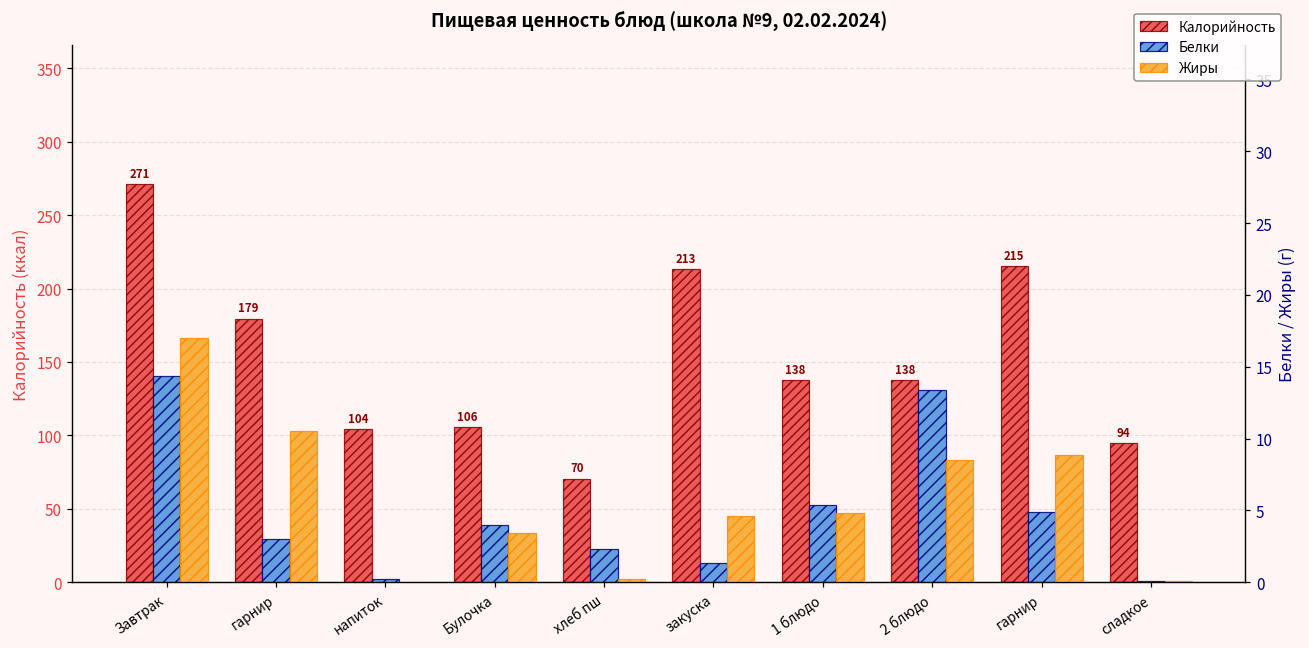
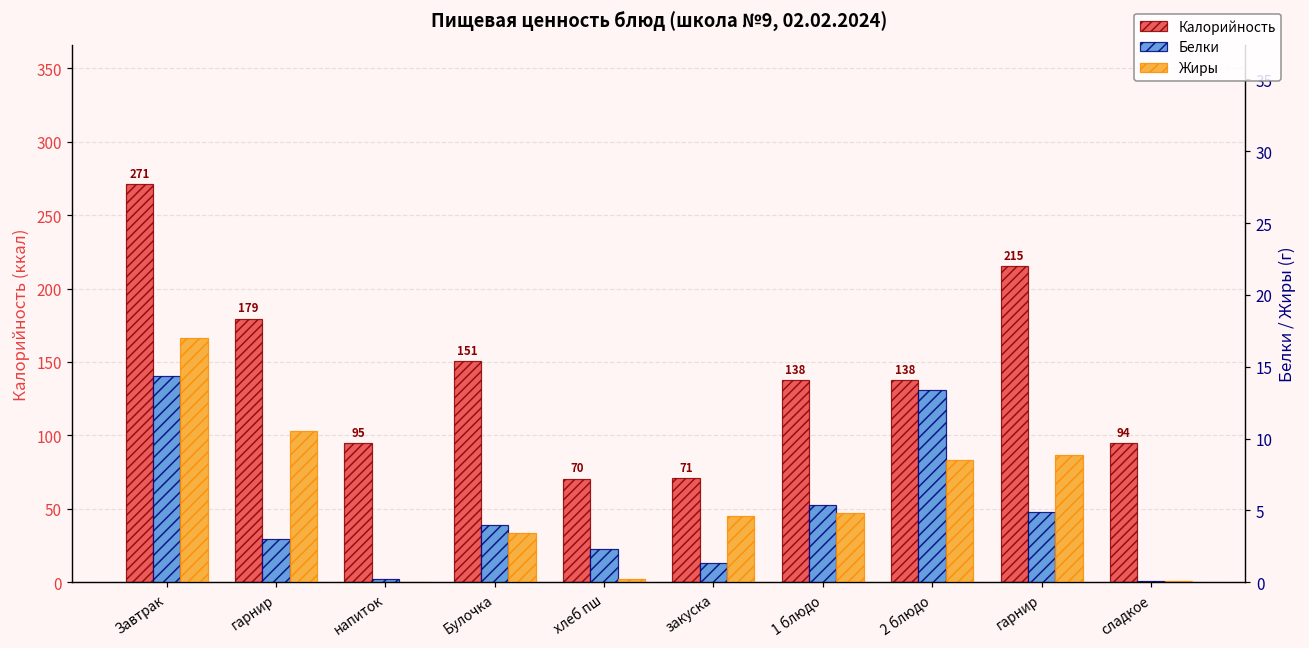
  {
    "Калорийность": {
      "Завтрак": 271,
-     "напиток": 104,
-     "Булочка": 106,
+     "напиток": 95,
+     "Булочка": 151,
      "хлеб пш": 70,
-     "закуска": 213,
+     "закуска": 71,
      "1 блюдо": 138,
      "2 блюдо": 138,
      "сладкое": 94
    }
  }
